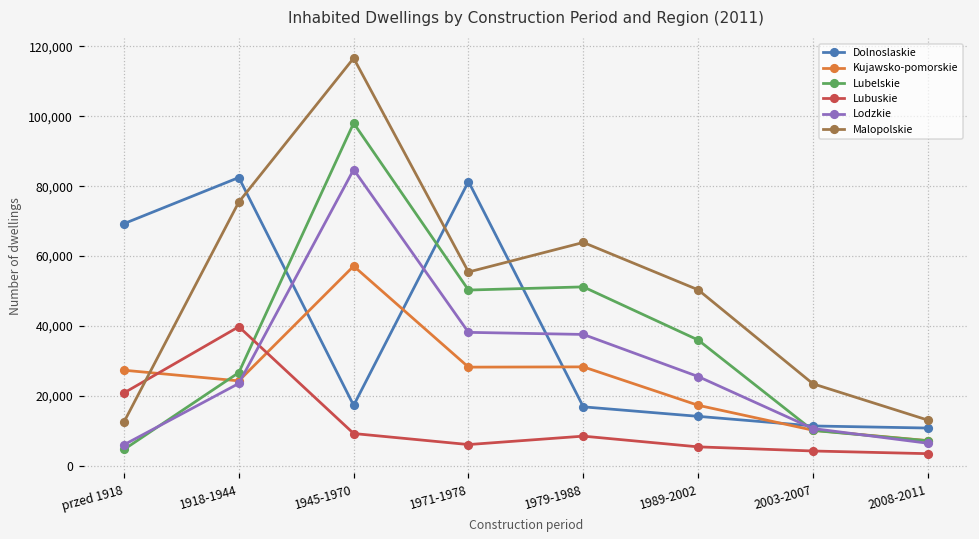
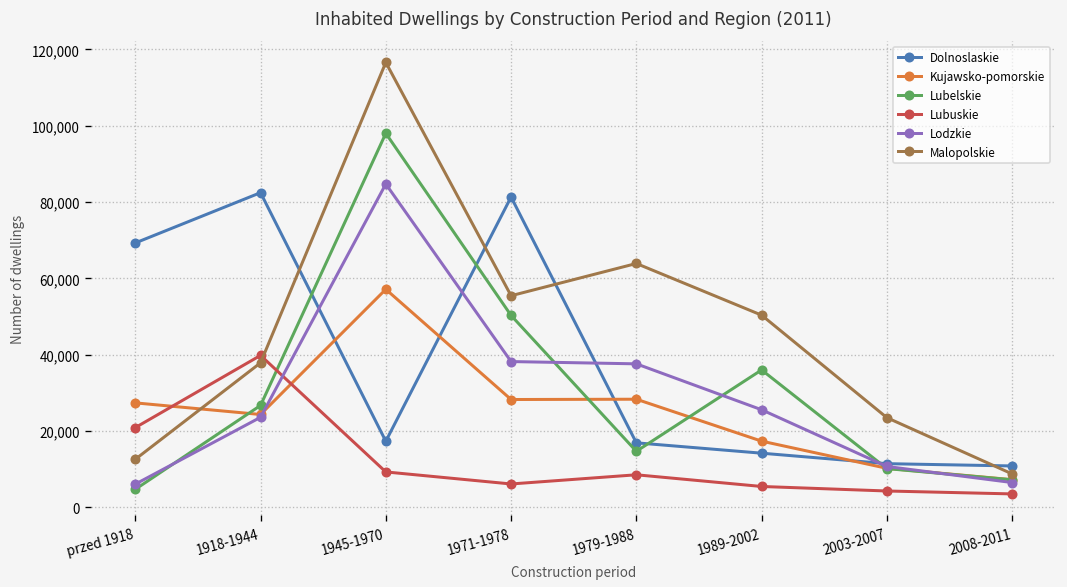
  {
    "Dolnoslaskie": {
      "przed 1918": "69,000",
      "1918-1944": "82,000",
      "1945-1970": "17,000",
      "1971-1978": "81,000",
      "1979-1988": "17,000",
      "1989-2002": "14,000",
      "2008-2011": "11,000"
    },
    "Lubelskie": {
      "przed 1918": "5,000",
      "1918-1944": "27,000",
      "1945-1970": "98,000",
      "1971-1978": "50,000",
-     "1979-1988": "51,000",
+     "1979-1988": "15,000",
      "1989-2002": "36,000"
    },
    "Lodzkie": {
      "przed 1918": "6,000",
      "1945-1970": "85,000",
      "1971-1978": "38,000",
      "1979-1988": "38,000",
      "1989-2002": "26,000"
    },
    "Malopolskie": {
      "przed 1918": "13,000",
-     "1918-1944": "75,000",
+     "1918-1944": "38,000",
      "1945-1970": "117,000",
      "1971-1978": "55,000",
      "1979-1988": "64,000",
      "1989-2002": "50,000",
      "2003-2007": "24,000",
-     "2008-2011": "13,000"
+     "2008-2011": "9,000"
    }
  }
